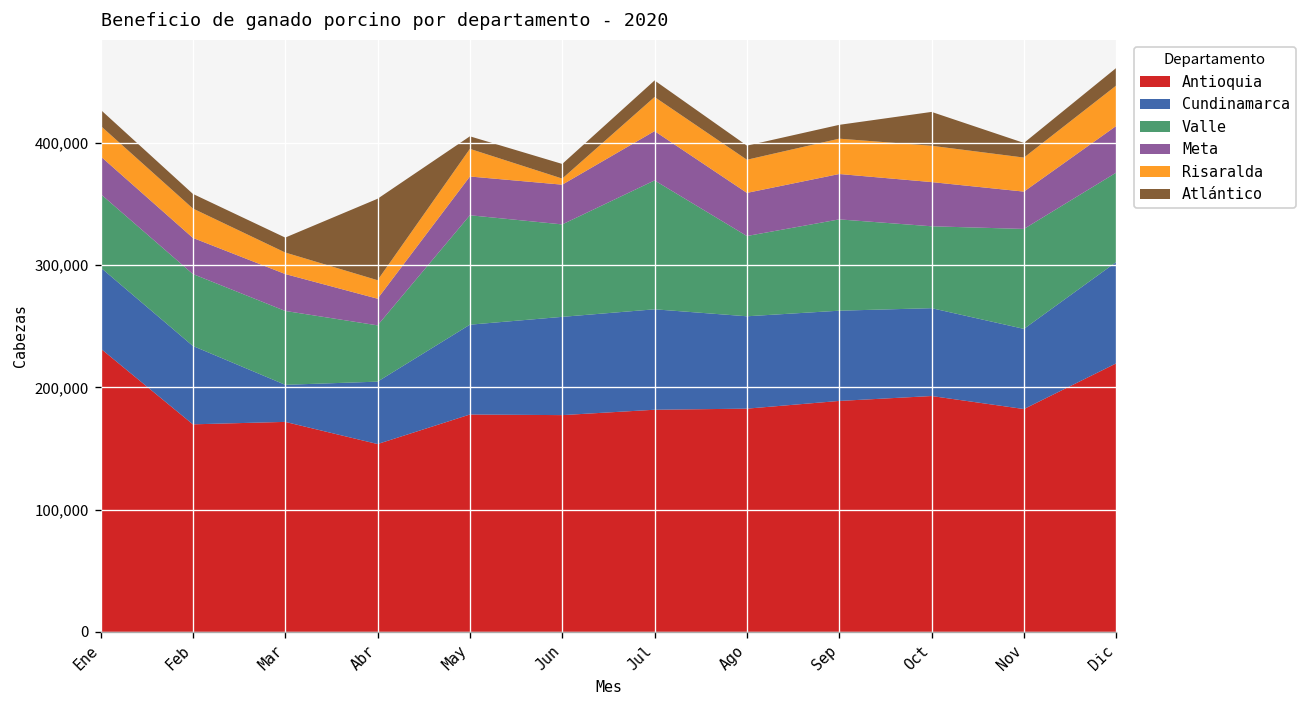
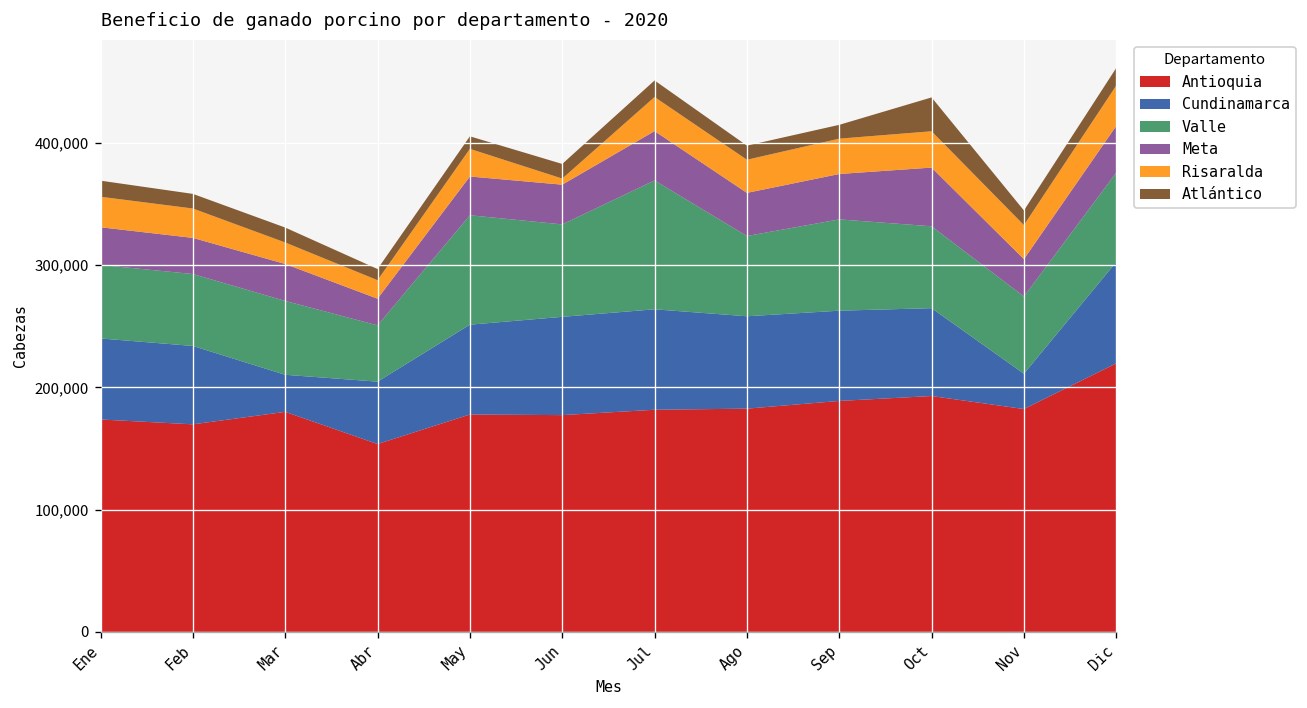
  {
    "Antioquia": {
-     "Ene": "232,000",
+     "Ene": "174,000",
      "Feb": "170,000",
-     "Mar": "172,000",
+     "Mar": "180,000",
      "Abr": "154,000",
      "May": "178,000",
      "Jun": "177,000",
      "Jul": "182,000",
      "Ago": "183,000",
      "Sep": "189,000",
      "Oct": "193,000",
      "Nov": "182,000",
      "Dic": "220,000"
    },
    "Cundinamarca": {
      "Ene": "66,000",
      "Feb": "64,000",
      "Mar": "30,000",
      "Abr": "51,000",
      "May": "73,000",
      "Jun": "80,000",
      "Jul": "82,000",
      "Ago": "76,000",
      "Sep": "74,000",
      "Oct": "72,000",
-     "Nov": "66,000",
+     "Nov": "29,000",
      "Dic": "83,000"
    },
    "Valle": {
      "Ene": "60,000",
      "Feb": "59,000",
      "Mar": "60,000",
      "Abr": "46,000",
      "May": "89,000",
      "Jun": "76,000",
      "Jul": "105,000",
      "Ago": "66,000",
      "Sep": "75,000",
      "Oct": "67,000",
-     "Nov": "82,000",
+     "Nov": "63,000",
      "Dic": "73,000"
    },
    "Meta": {
      "Ene": "31,000",
      "Feb": "30,000",
      "Mar": "30,000",
      "Abr": "22,000",
      "May": "32,000",
      "Jun": "32,000",
      "Jul": "40,000",
      "Ago": "35,000",
      "Sep": "37,000",
-     "Oct": "36,000",
+     "Oct": "48,000",
      "Nov": "31,000",
      "Dic": "38,000"
    },
    "Risaralda": {
      "Ene": "25,000",
      "Feb": "24,000",
      "Mar": "18,000",
      "Abr": "15,000",
      "May": "23,000",
      "Jun": "5,000",
      "Jul": "28,000",
      "Ago": "27,000",
      "Sep": "29,000",
      "Oct": "30,000",
      "Nov": "28,000",
      "Dic": "33,000"
    },
    "Atlántico": {
      "Ene": "13,000",
      "Feb": "12,000",
      "Mar": "12,000",
-     "Abr": "67,000",
+     "Abr": "9,000",
      "May": "10,000",
      "Jun": "12,000",
      "Jul": "14,000",
      "Ago": "12,000",
      "Sep": "11,000",
      "Oct": "28,000",
      "Nov": "12,000",
      "Dic": "14,000"
    }
  }
